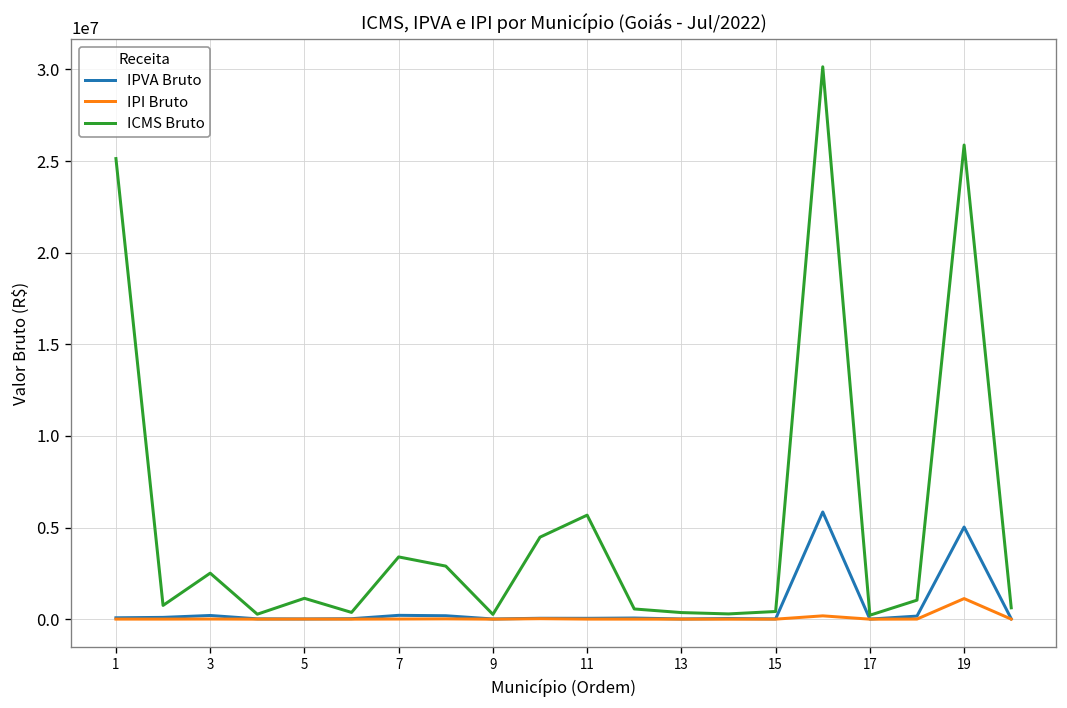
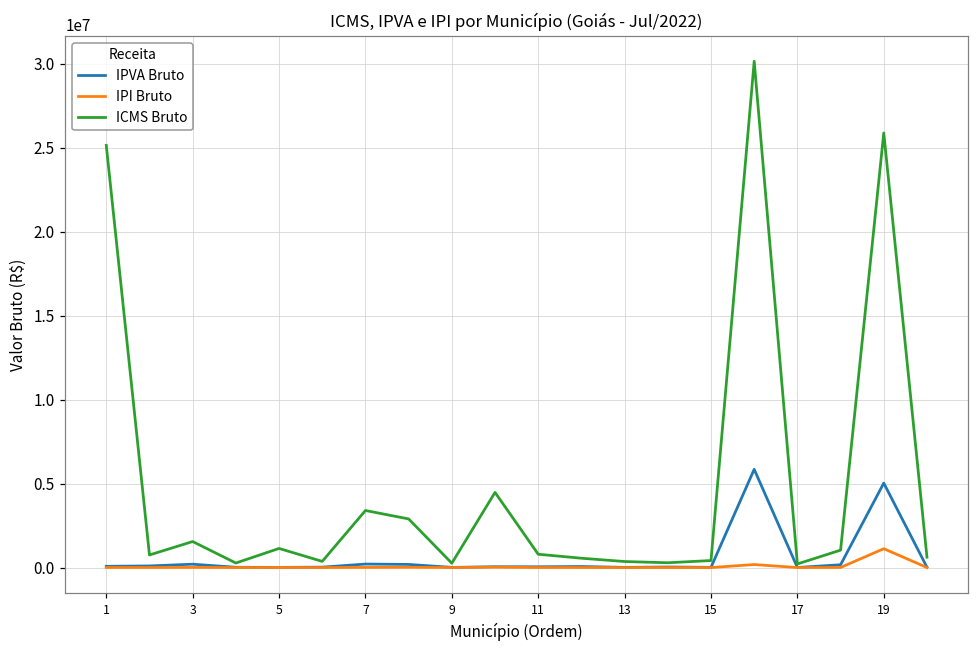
  {
    "IPVA Bruto": {
      "3": 200000,
      "7": 200000,
      "19": 5000000
    },
    "IPI Bruto": {
      "3": 0,
      "7": 0,
      "19": 1100000
    },
    "ICMS Bruto": {
      "1": 25100000,
-     "3": 2500000,
+     "3": 1600000,
      "5": 1100000,
      "7": 3400000,
      "9": 300000,
-     "11": 5700000,
+     "11": 800000,
      "13": 400000,
      "15": 400000,
      "17": 200000,
      "19": 25900000
    }
  }
